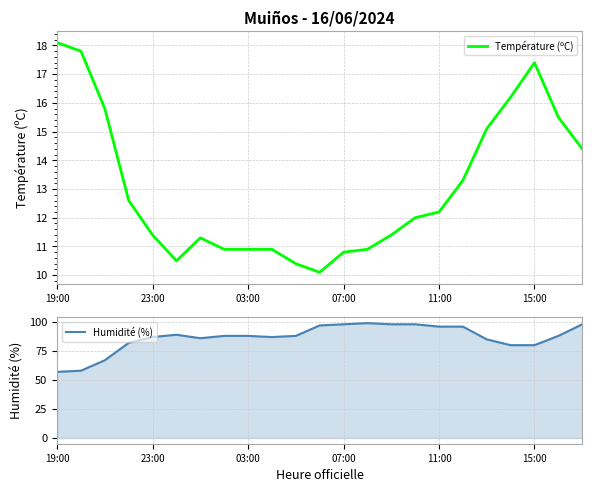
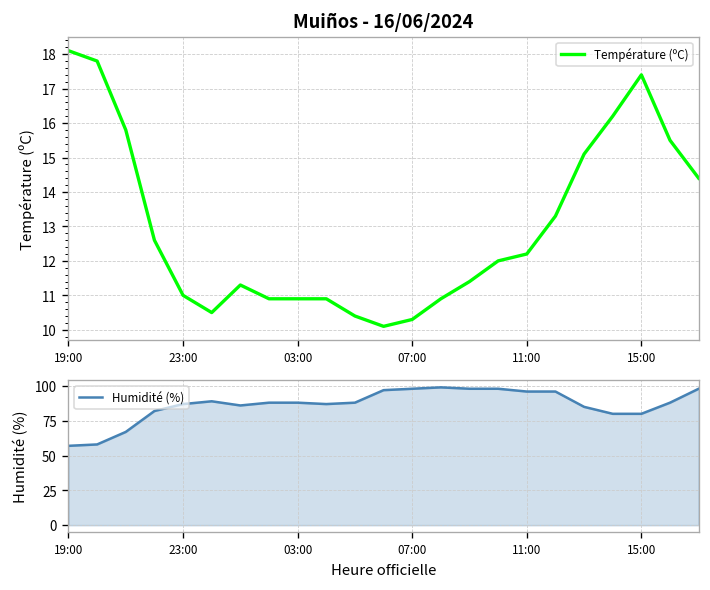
  {
    "Muiños - 16/06/2024": {
      "19:00": 18.1,
-     "23:00": 11.4,
+     "23:00": 11.0,
      "03:00": 10.9,
-     "07:00": 10.8,
+     "07:00": 10.3,
      "11:00": 12.2,
      "15:00": 17.4
    }
  }
